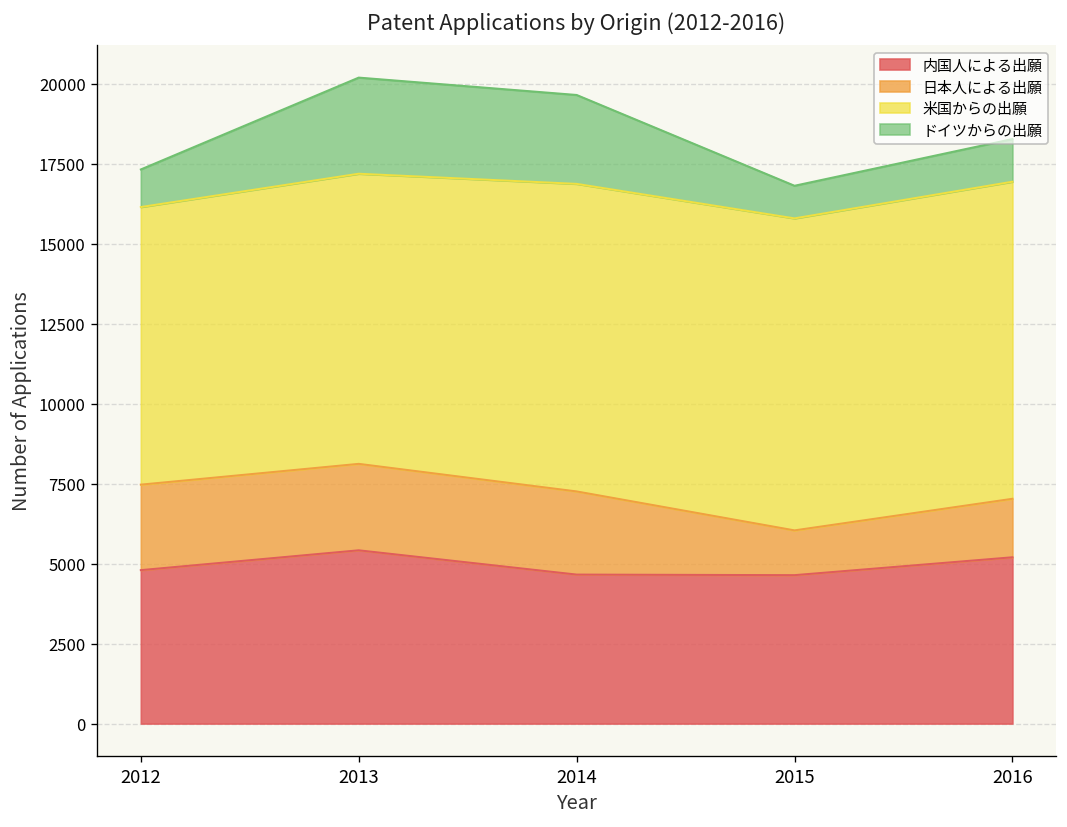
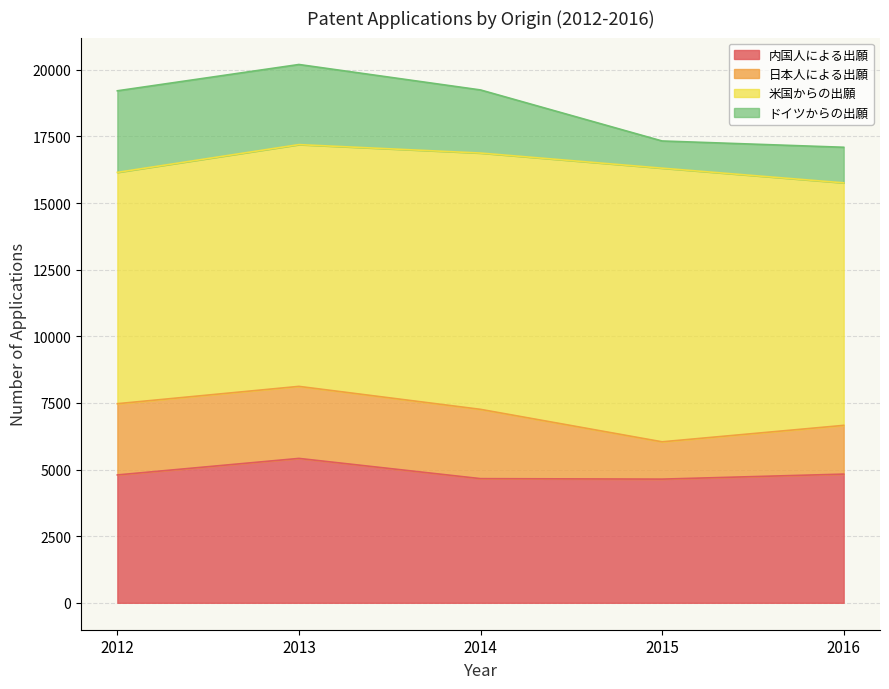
  {
    "内国人による出願": {
      "2012": 4800,
      "2013": 5400,
      "2014": 4700,
      "2015": 4600,
-     "2016": 5200
+     "2016": 4800
    },
    "日本人による出願": {
      "2012": 2700,
      "2013": 2700,
      "2014": 2600,
      "2015": 1400,
      "2016": 1800
    },
    "米国からの出願": {
      "2012": 8700,
      "2013": 9100,
      "2014": 9600,
-     "2015": 9800,
-     "2016": 9900
+     "2015": 10300,
+     "2016": 9100
    },
    "ドイツからの出願": {
-     "2012": 1200,
+     "2012": 3100,
      "2013": 3000,
-     "2014": 2800,
+     "2014": 2400,
      "2015": 1000
    }
  }
